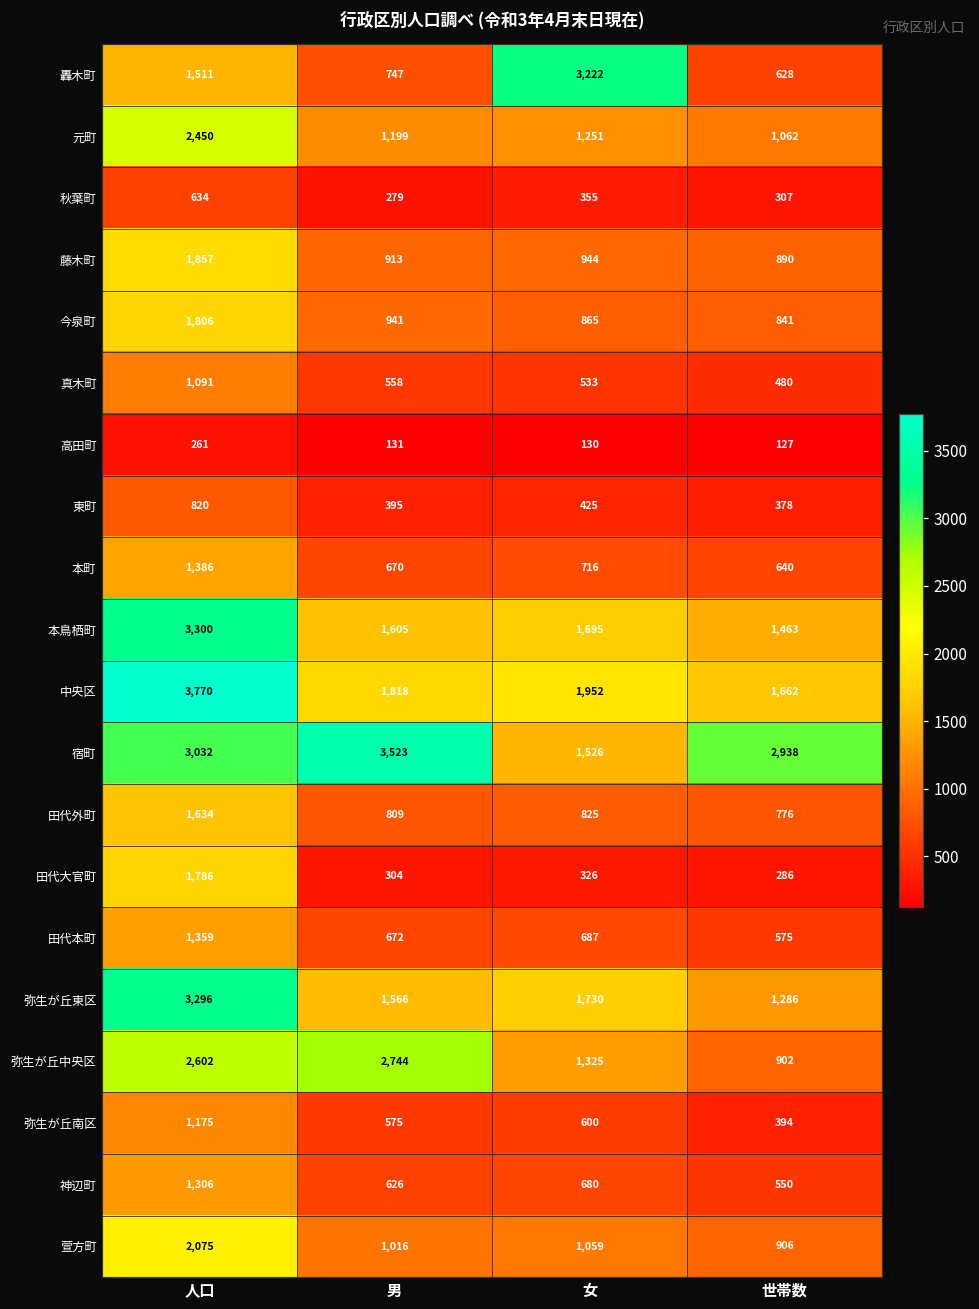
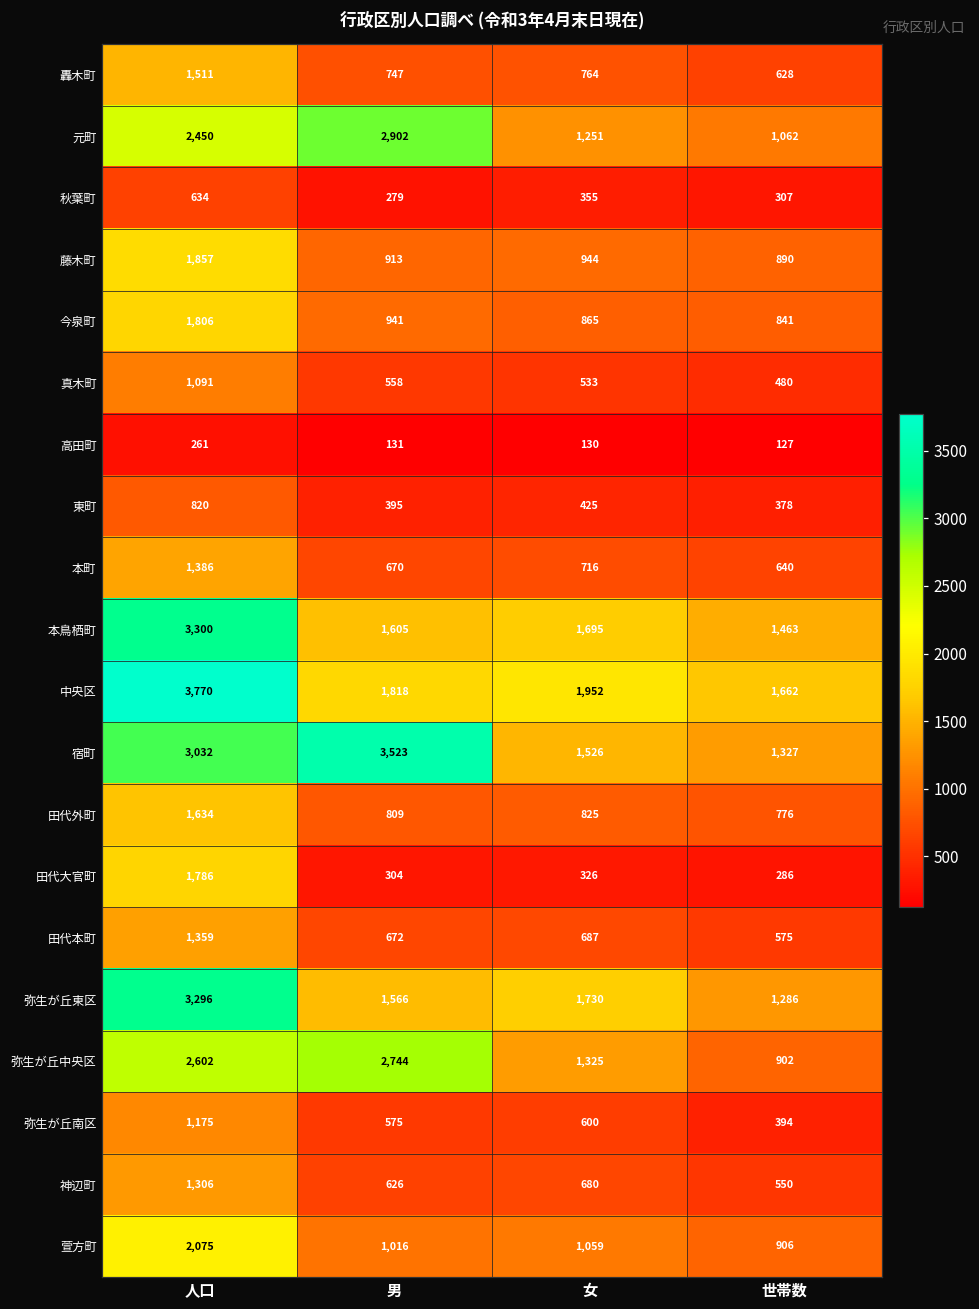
  {
    "轟木町": {
      "人口": "1,511",
      "男": "747",
-     "女": "3,222",
+     "女": "764",
      "世帯数": "628"
    },
    "元町": {
      "人口": "2,450",
-     "男": "1,199",
+     "男": "2,902",
      "女": "1,251",
      "世帯数": "1,062"
    },
    "秋葉町": {
      "人口": "634",
      "男": "279",
      "女": "355",
      "世帯数": "307"
    },
    "藤木町": {
      "人口": "1,857",
      "男": "913",
      "女": "944",
      "世帯数": "890"
    },
    "今泉町": {
      "人口": "1,806",
      "男": "941",
      "女": "865",
      "世帯数": "841"
    },
    "真木町": {
      "人口": "1,091",
      "男": "558",
      "女": "533",
      "世帯数": "480"
    },
    "高田町": {
      "人口": "261",
      "男": "131",
      "女": "130",
      "世帯数": "127"
    },
    "東町": {
      "人口": "820",
      "男": "395",
      "女": "425",
      "世帯数": "378"
    },
    "本町": {
      "人口": "1,386",
      "男": "670",
      "女": "716",
      "世帯数": "640"
    },
    "本鳥栖町": {
      "人口": "3,300",
      "男": "1,605",
      "女": "1,695",
      "世帯数": "1,463"
    },
    "中央区": {
      "人口": "3,770",
      "男": "1,818",
      "女": "1,952",
      "世帯数": "1,662"
    },
    "宿町": {
      "人口": "3,032",
      "男": "3,523",
      "女": "1,526",
-     "世帯数": "2,938"
+     "世帯数": "1,327"
    },
    "田代外町": {
      "人口": "1,634",
      "男": "809",
      "女": "825",
      "世帯数": "776"
    },
    "田代大官町": {
      "人口": "1,786",
      "男": "304",
      "女": "326",
      "世帯数": "286"
    },
    "田代本町": {
      "人口": "1,359",
      "男": "672",
      "女": "687",
      "世帯数": "575"
    },
    "弥生が丘東区": {
      "人口": "3,296",
      "男": "1,566",
      "女": "1,730",
      "世帯数": "1,286"
    },
    "弥生が丘中央区": {
      "人口": "2,602",
      "男": "2,744",
      "女": "1,325",
      "世帯数": "902"
    },
    "弥生が丘南区": {
      "人口": "1,175",
      "男": "575",
      "女": "600",
      "世帯数": "394"
    },
    "神辺町": {
      "人口": "1,306",
      "男": "626",
      "女": "680",
      "世帯数": "550"
    },
    "萱方町": {
      "人口": "2,075",
      "男": "1,016",
      "女": "1,059",
      "世帯数": "906"
    }
  }
